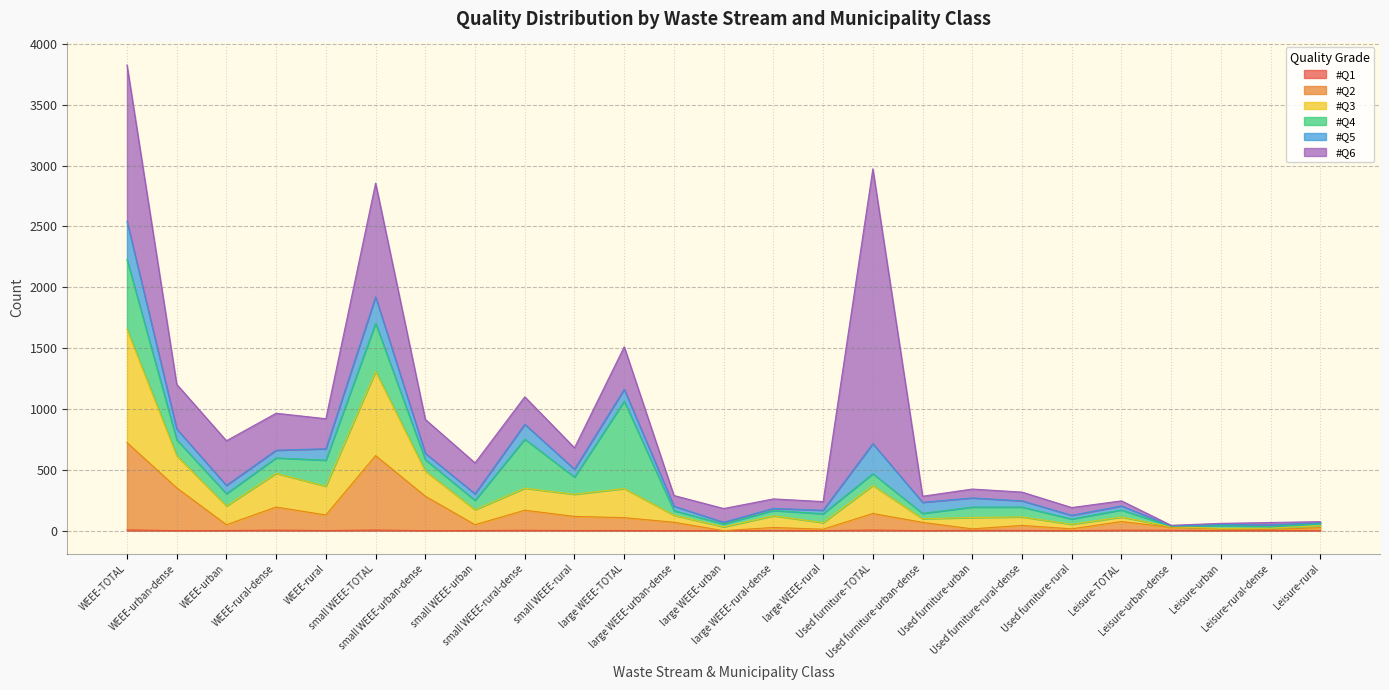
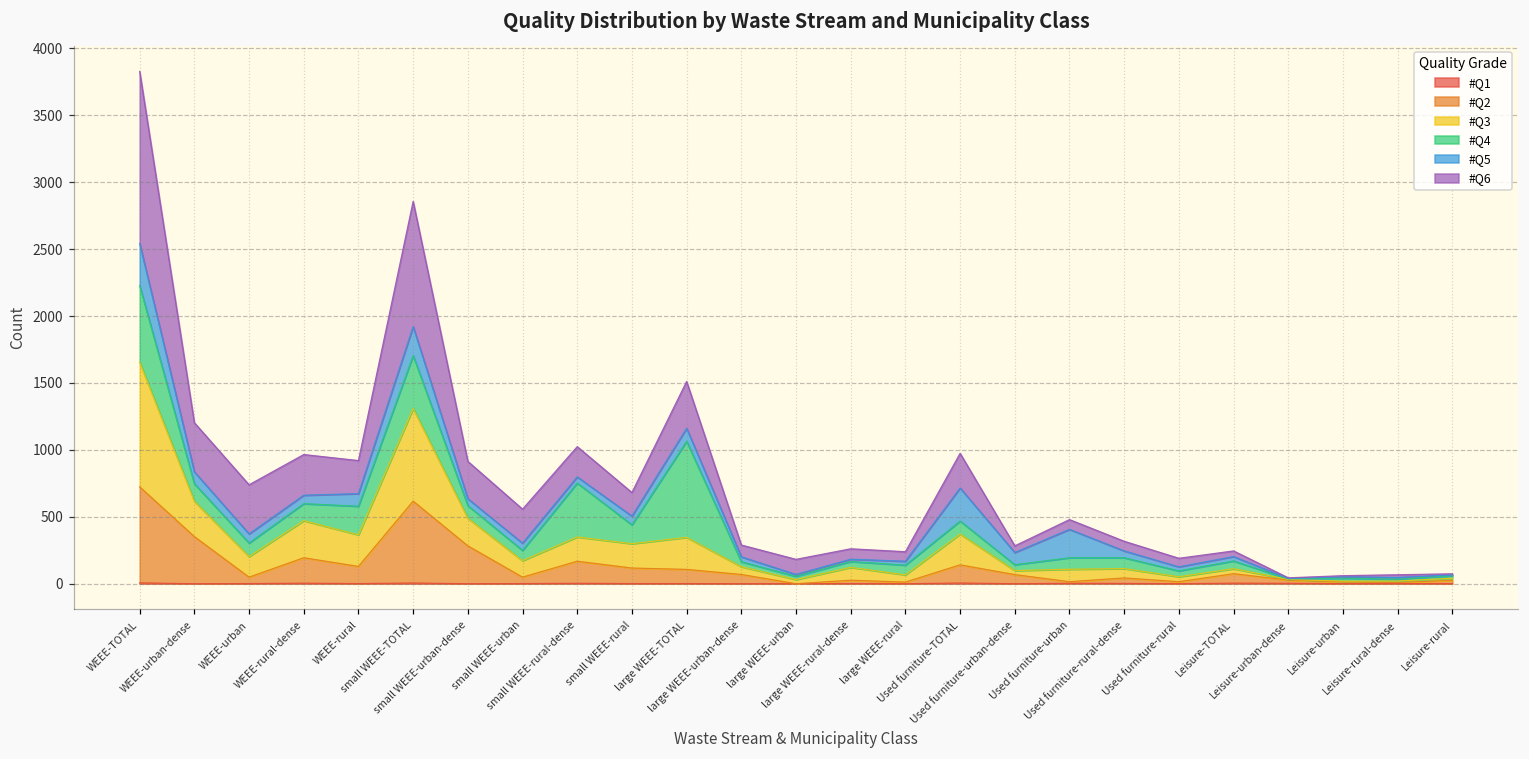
  {
    "#Q3": {
      "WEEE-TOTAL": 930,
      "WEEE-urban-dense": 260,
      "WEEE-urban": 150,
      "WEEE-rural-dense": 280,
      "WEEE-rural": 240,
      "small WEEE-TOTAL": 690,
      "small WEEE-urban-dense": 210,
      "small WEEE-urban": 120,
      "small WEEE-rural-dense": 180,
      "small WEEE-rural": 180,
      "large WEEE-TOTAL": 240,
      "large WEEE-urban-dense": 60,
      "large WEEE-urban": 30,
      "large WEEE-rural-dense": 100,
      "large WEEE-rural": 50,
      "Used furniture-TOTAL": 230,
      "Used furniture-urban-dense": 30,
      "Used furniture-urban": 90,
      "Used furniture-rural-dense": 70,
      "Used furniture-rural": 40,
      "Leisure-TOTAL": 40
    },
    "#Q4": {
      "WEEE-TOTAL": 570,
      "WEEE-urban-dense": 130,
      "WEEE-urban": 100,
      "WEEE-rural-dense": 130,
      "WEEE-rural": 210,
      "small WEEE-TOTAL": 400,
      "small WEEE-urban-dense": 90,
      "small WEEE-urban": 80,
      "small WEEE-rural-dense": 400,
      "small WEEE-rural": 140,
      "large WEEE-TOTAL": 720,
      "large WEEE-urban-dense": 40,
      "large WEEE-rural": 70,
      "Used furniture-TOTAL": 100,
      "Used furniture-urban-dense": 40,
      "Used furniture-urban": 90,
      "Used furniture-rural-dense": 80,
      "Used furniture-rural": 40,
      "Leisure-TOTAL": 60
    },
    "#Q5": {
      "WEEE-TOTAL": 310,
      "WEEE-urban-dense": 90,
      "WEEE-urban": 70,
      "WEEE-rural-dense": 60,
      "WEEE-rural": 90,
      "small WEEE-TOTAL": 220,
      "small WEEE-urban-dense": 50,
      "small WEEE-urban": 50,
-     "small WEEE-rural-dense": 120,
+     "small WEEE-rural-dense": 50,
      "small WEEE-rural": 70,
      "large WEEE-TOTAL": 100,
      "large WEEE-urban-dense": 40,
      "large WEEE-rural": 30,
      "Used furniture-TOTAL": 250,
      "Used furniture-urban-dense": 90,
-     "Used furniture-urban": 80,
+     "Used furniture-urban": 210,
      "Used furniture-rural-dense": 50,
      "Used furniture-rural": 30,
      "Leisure-TOTAL": 30
    },
    "#Q6": {
      "WEEE-TOTAL": 1290,
      "WEEE-urban-dense": 370,
      "WEEE-urban": 370,
      "WEEE-rural-dense": 300,
      "WEEE-rural": 250,
      "small WEEE-TOTAL": 940,
      "small WEEE-urban-dense": 280,
      "small WEEE-urban": 250,
      "small WEEE-rural-dense": 230,
      "small WEEE-rural": 180,
      "large WEEE-TOTAL": 350,
      "large WEEE-urban-dense": 90,
      "large WEEE-urban": 110,
      "large WEEE-rural-dense": 80,
      "large WEEE-rural": 70,
-     "Used furniture-TOTAL": 2260,
+     "Used furniture-TOTAL": 260,
      "Used furniture-urban-dense": 50,
      "Used furniture-urban": 70,
      "Used furniture-rural-dense": 70,
      "Used furniture-rural": 60,
      "Leisure-TOTAL": 40
    }
  }
